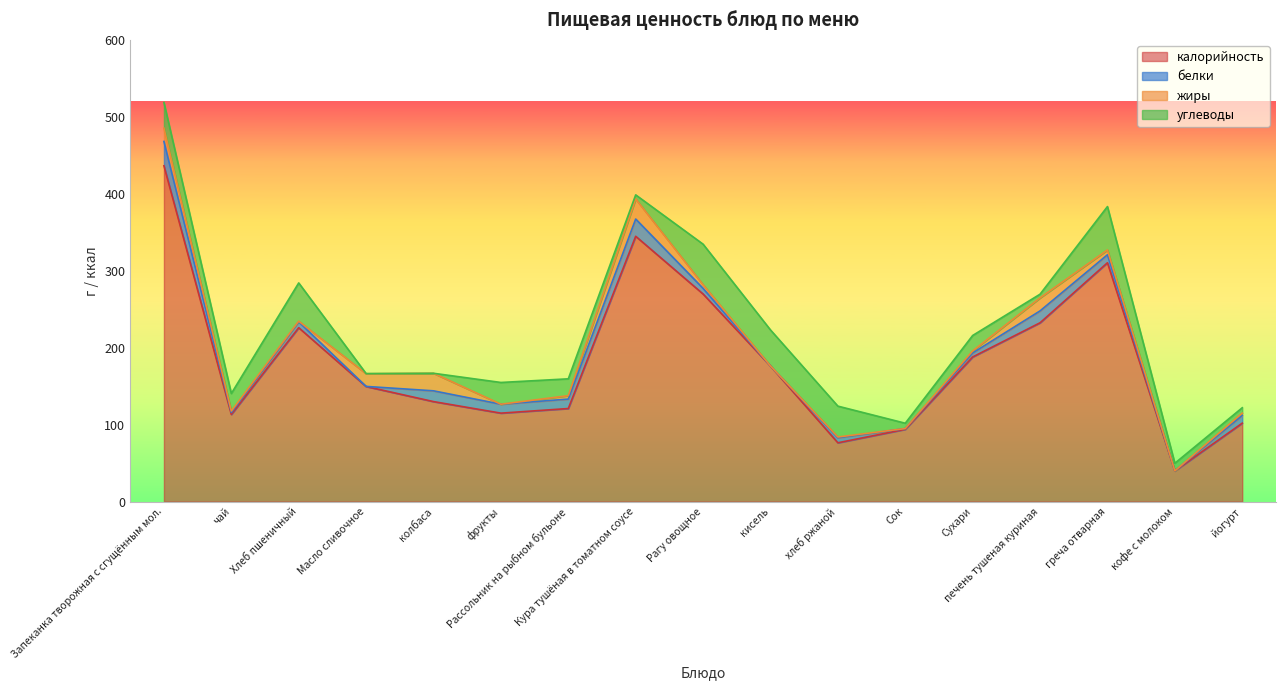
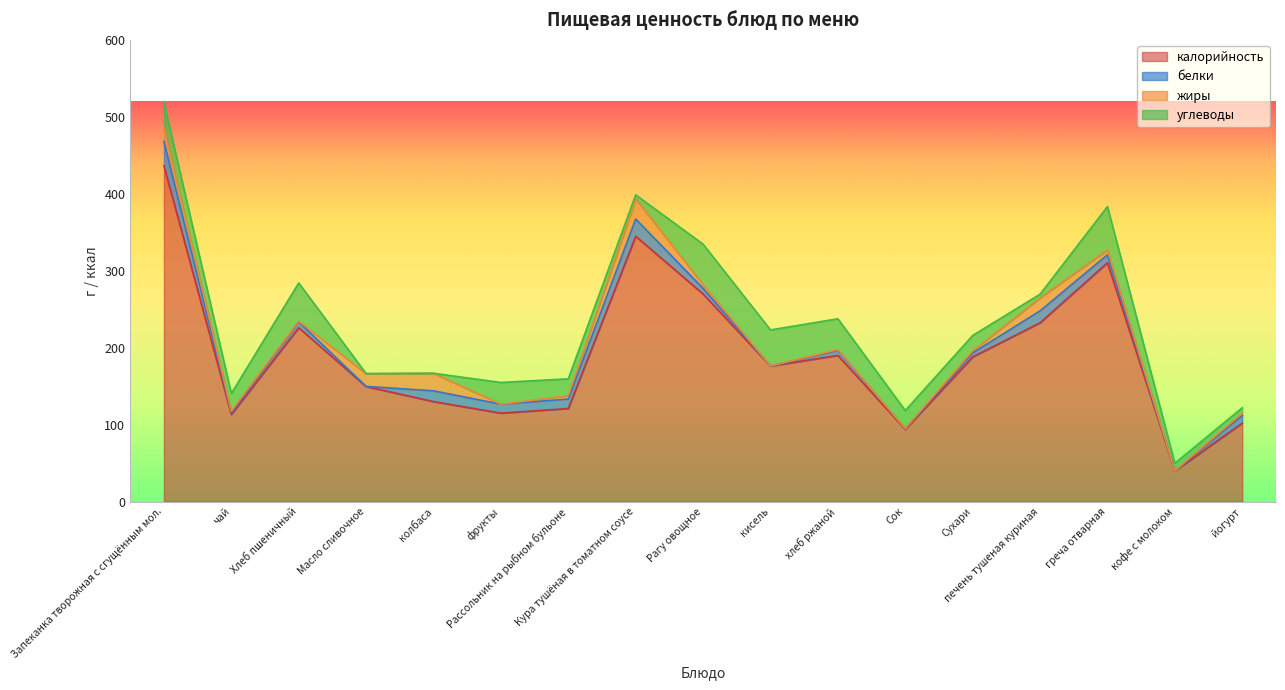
  {
    "калорийность": {
      "Запеканка творожная c сгущённым мол.": 440,
      "Хлеб пшеничный": 230,
      "колбаса": 130,
      "фрукты": 120,
      "Рассольник на рыбном бульоне": 120,
      "Кура тушёная в томатном соусе": 340,
      "Рагу овощное": 270,
-     "хлеб ржаной": 80,
+     "хлеб ржаной": 190,
      "Сухари": 190,
      "печень тушеная куриная": 230,
      "греча отварная": 310,
      "йогурт": 100
    },
    "белки": {
      "Запеканка творожная c сгущённым мол.": 30,
      "колбаса": 10,
      "Рассольник на рыбном бульоне": 10,
      "Кура тушёная в томатном соусе": 20,
      "Рагу овощное": 10,
      "печень тушеная куриная": 20,
      "греча отварная": 10
    },
    "жиры": {
      "Запеканка творожная c сгущённым мол.": 20,
      "Рассольник на рыбном бульоне": 0,
      "Кура тушёная в томатном соусе": 30,
      "Рагу овощное": 0,
      "печень тушеная куриная": 20,
      "греча отварная": 10
    },
    "углеводы": {
      "Запеканка творожная c сгущённым мол.": 30,
      "чай": 20,
      "Хлеб пшеничный": 50,
      "фрукты": 30,
      "Рассольник на рыбном бульоне": 20,
      "Кура тушёная в томатном соусе": 10,
      "Рагу овощное": 50,
      "кисель": 50,
      "хлеб ржаной": 40,
-     "Сок": 10,
+     "Сок": 20,
      "Сухари": 20,
      "печень тушеная куриная": 0,
      "греча отварная": 60,
      "кофе с молоком": 10,
      "йогурт": 10
    }
  }
